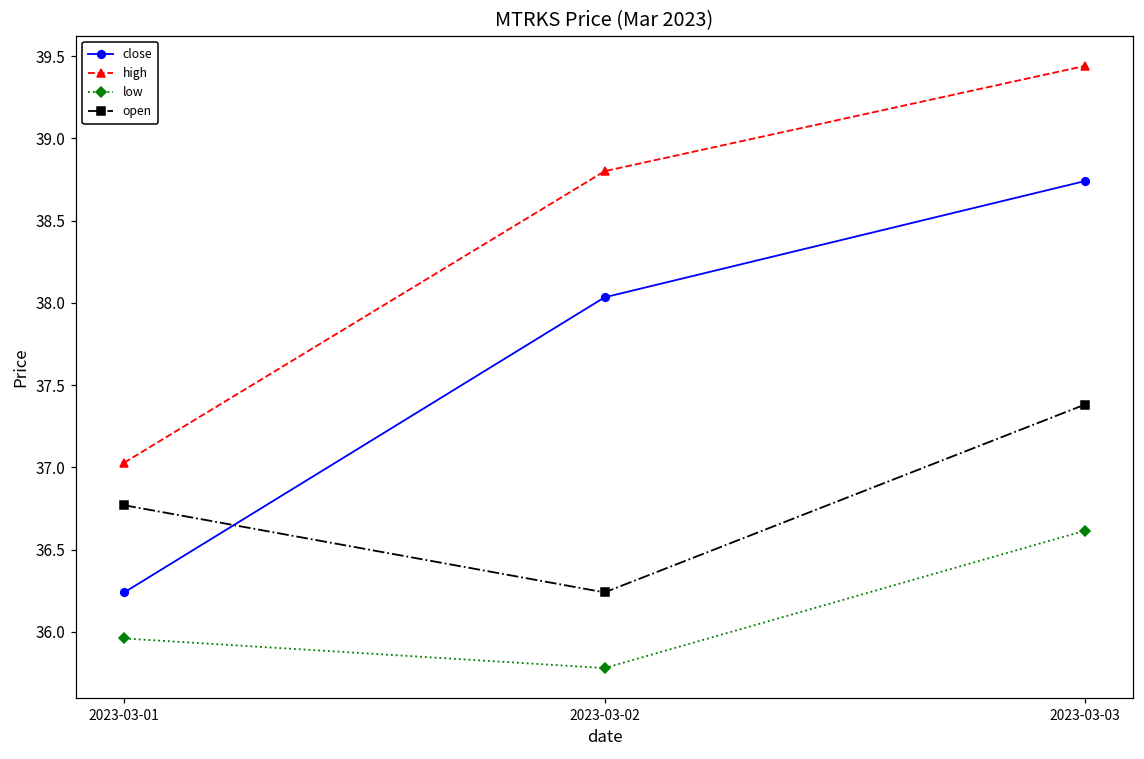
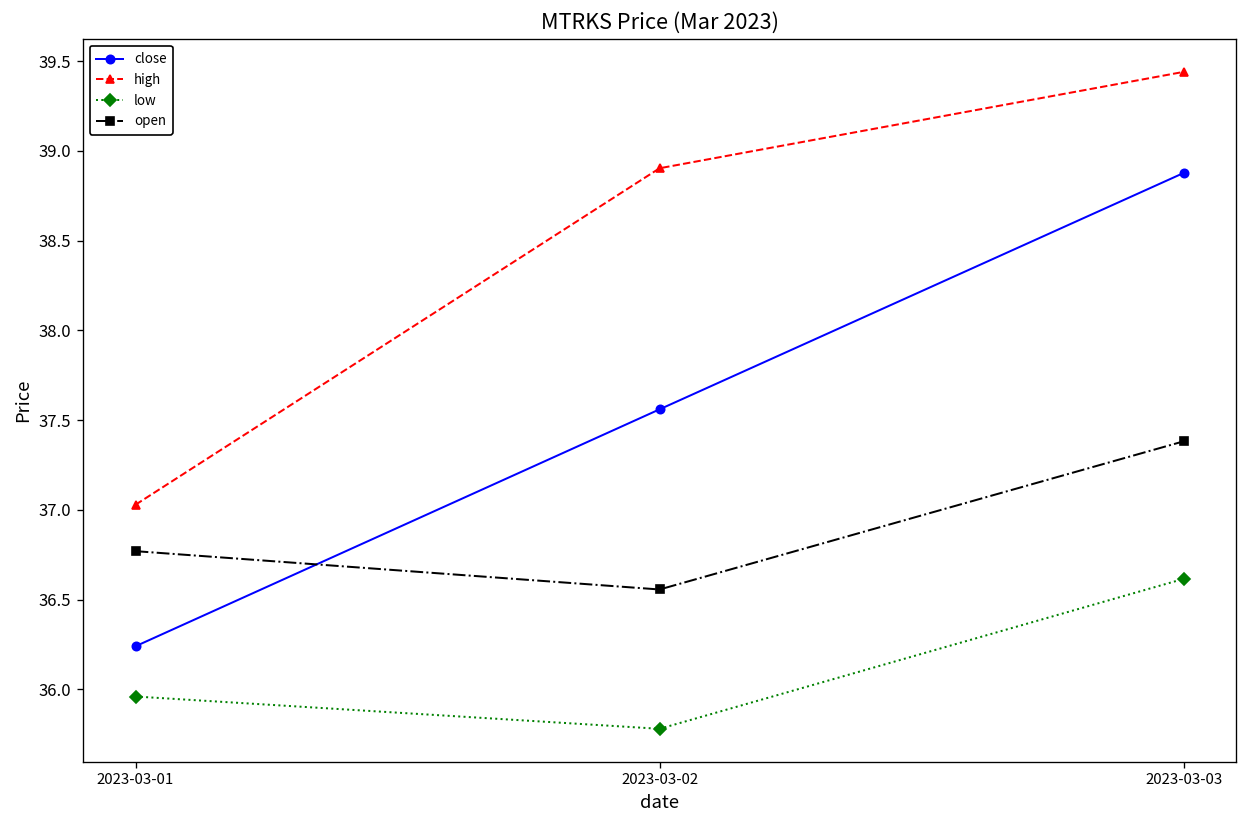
  {
    "close": {
      "2023-03-01": 36.24,
-     "2023-03-02": 38.03,
-     "2023-03-03": 38.74
+     "2023-03-02": 37.56,
+     "2023-03-03": 38.88
    },
    "high": {
      "2023-03-01": 37.03,
-     "2023-03-02": 38.80,
+     "2023-03-02": 38.90,
      "2023-03-03": 39.44
    },
    "low": {
      "2023-03-01": 35.96,
      "2023-03-02": 35.78,
      "2023-03-03": 36.62
    },
    "open": {
      "2023-03-01": 36.77,
-     "2023-03-02": 36.24,
+     "2023-03-02": 36.56,
      "2023-03-03": 37.38
    }
  }
